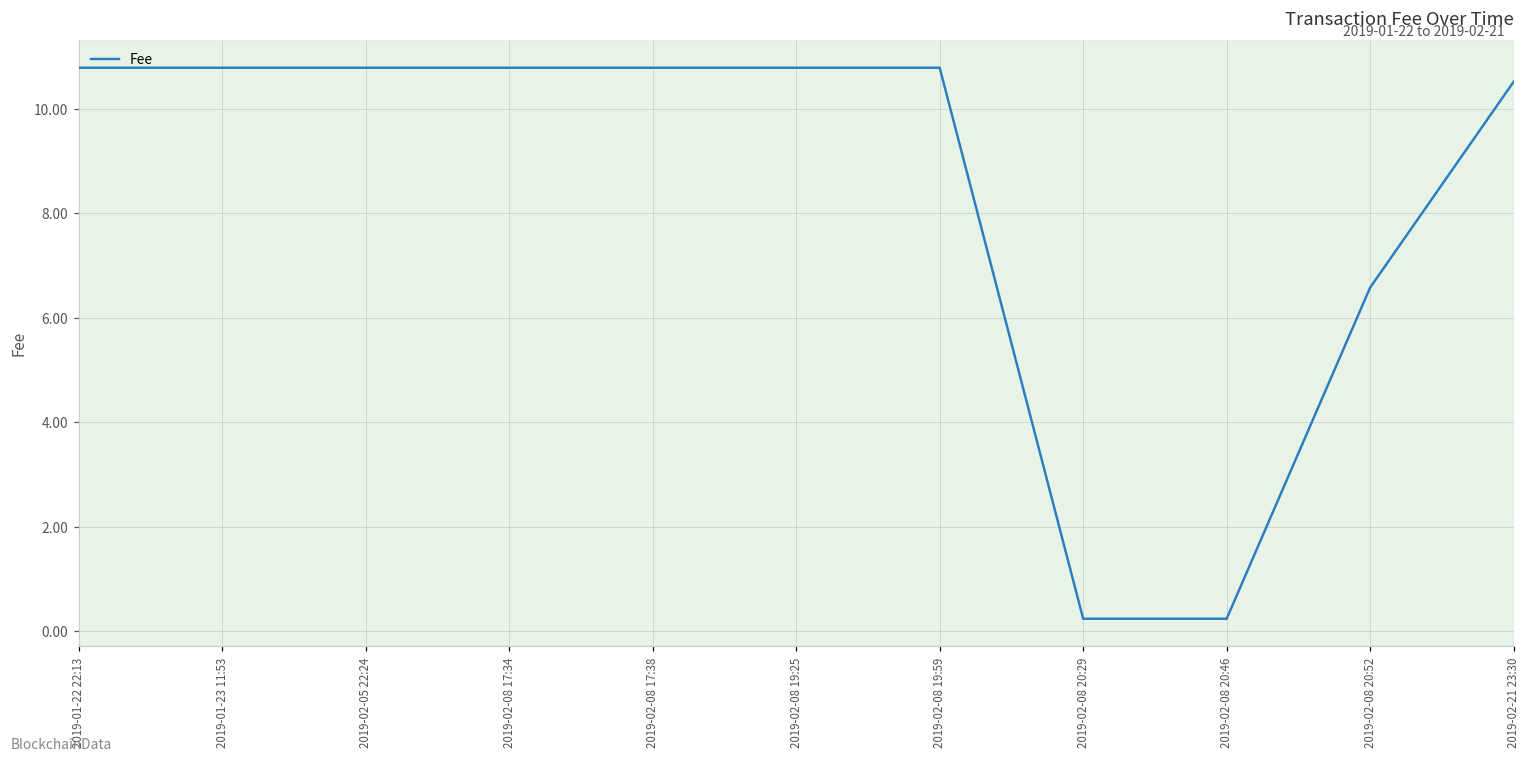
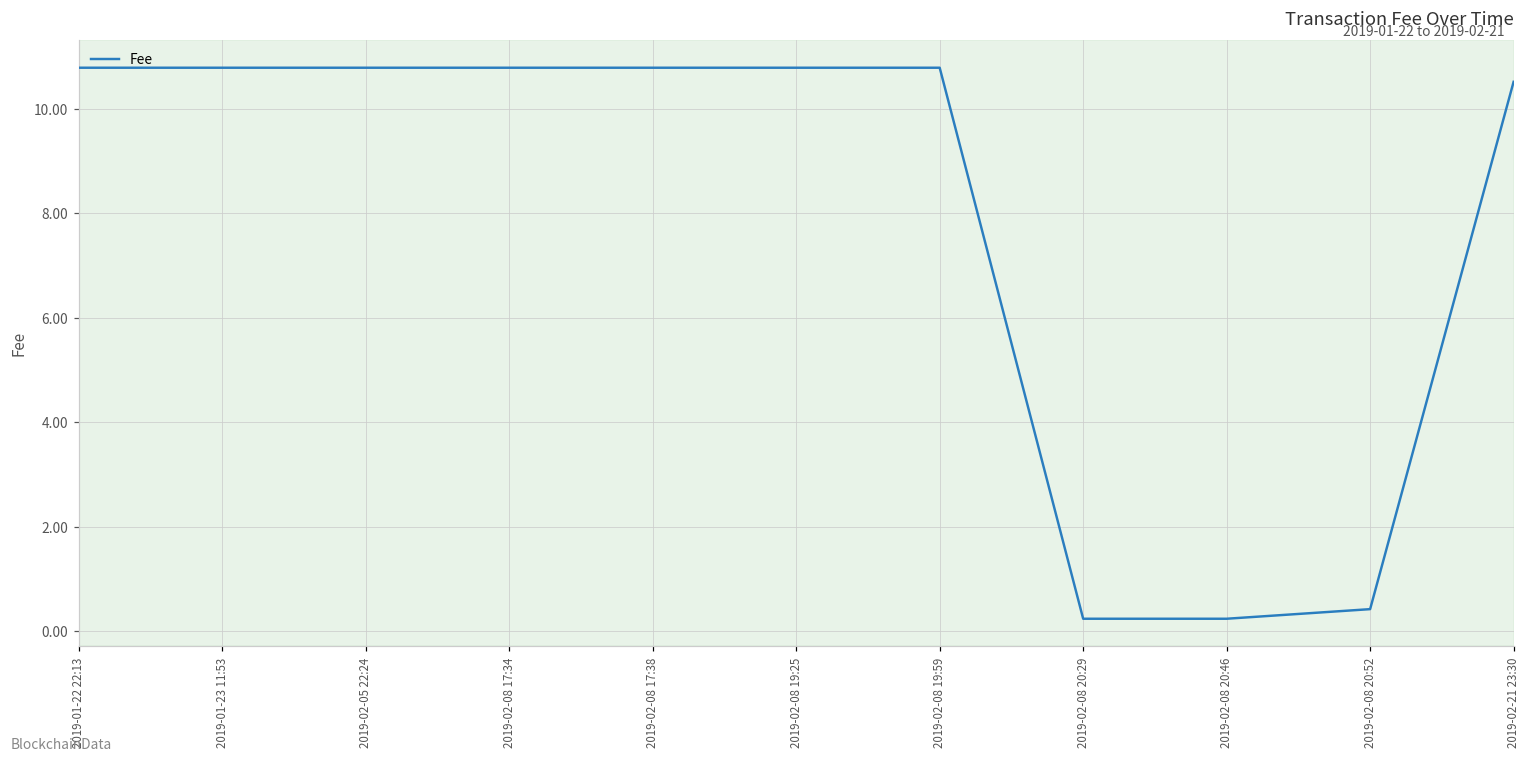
  {
    "2019-01-22 22:13": 10.8,
    "2019-01-23 11:53": 10.8,
    "2019-02-05 22:24": 10.8,
    "2019-02-08 17:34": 10.8,
    "2019-02-08 17:38": 10.8,
    "2019-02-08 19:25": 10.8,
    "2019-02-08 19:59": 10.8,
    "2019-02-08 20:29": 0.2,
    "2019-02-08 20:46": 0.2,
-   "2019-02-08 20:52": 6.6,
+   "2019-02-08 20:52": 0.4,
    "2019-02-21 23:30": 10.5
  }
